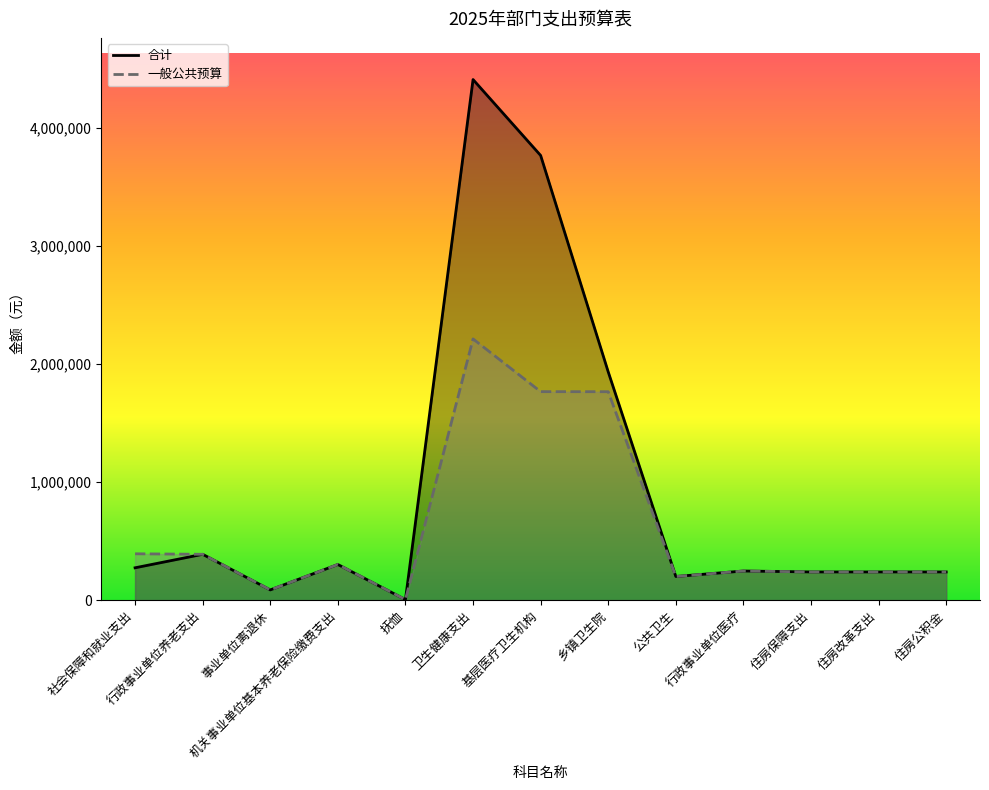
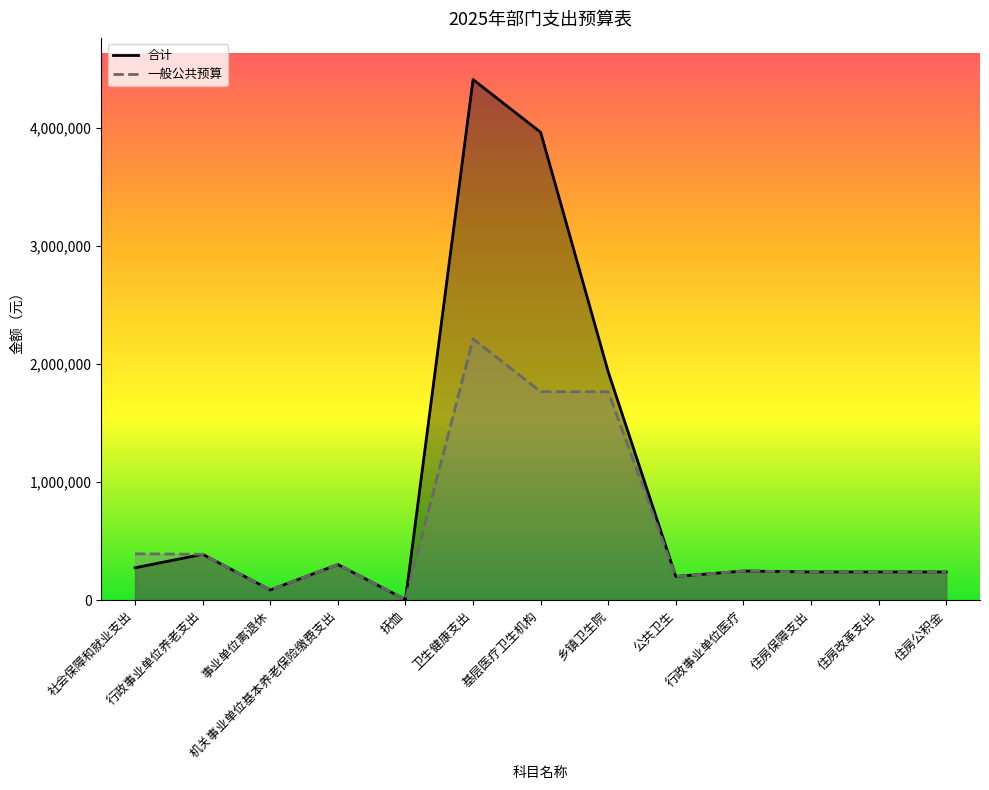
  {
    "合计": {
      "社会保障和就业支出": "270,000",
      "卫生健康支出": "4,410,000",
-     "基层医疗卫生机构": "3,770,000",
+     "基层医疗卫生机构": "3,960,000",
      "乡镇卫生院": "1,930,000"
    },
    "一般公共预算": {
      "社会保障和就业支出": "390,000",
      "卫生健康支出": "2,210,000",
      "基层医疗卫生机构": "1,770,000",
      "乡镇卫生院": "1,760,000"
    }
  }
